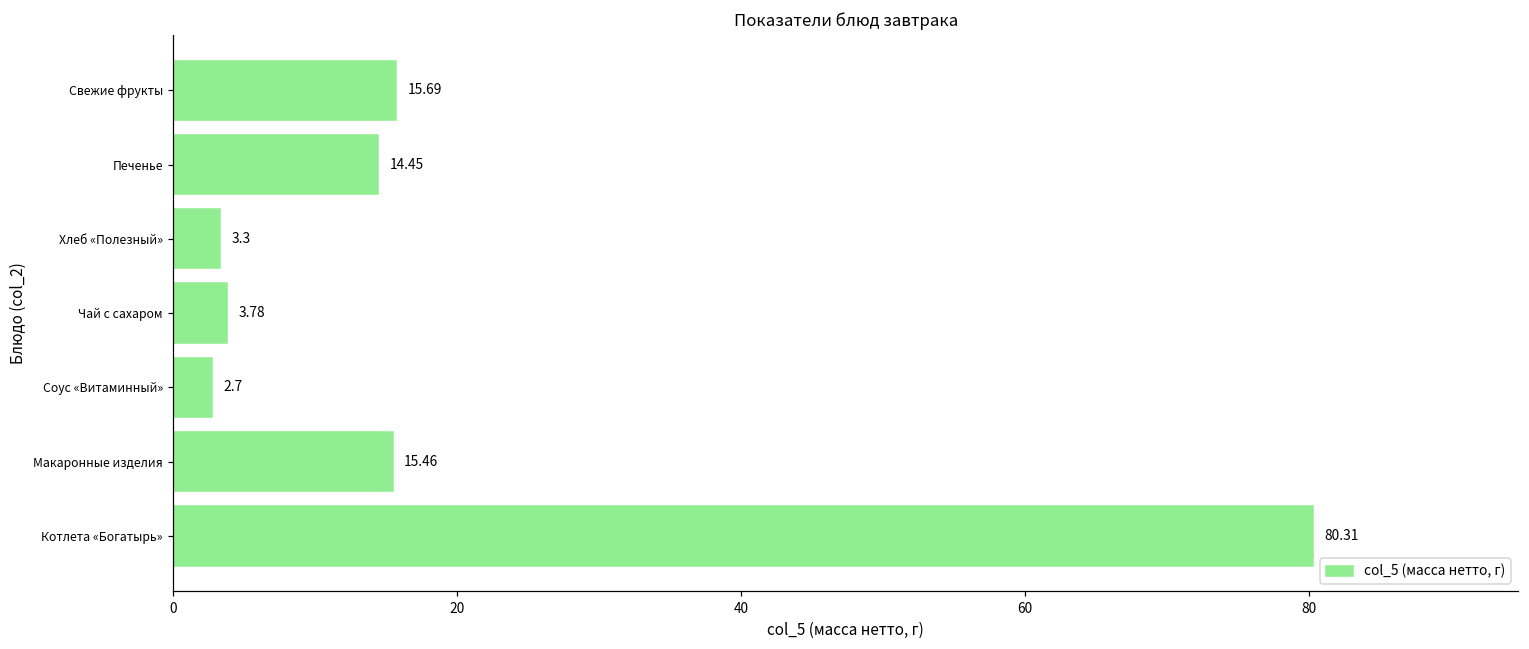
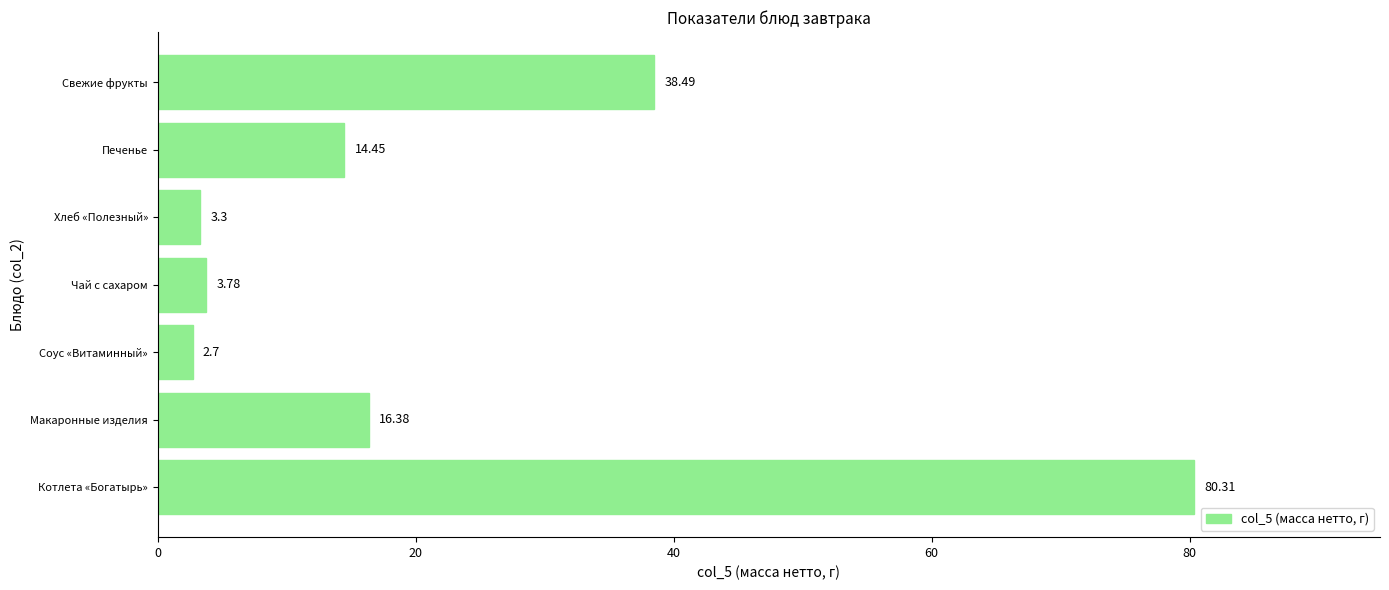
  {
-   "Свежие фрукты": 15.69,
+   "Свежие фрукты": 38.49,
    "Печенье": 14.45,
    "Хлеб «Полезный»": 3.3,
    "Чай с сахаром": 3.78,
    "Соус «Витаминный»": 2.7,
-   "Макаронные изделия": 15.46,
+   "Макаронные изделия": 16.38,
    "Котлета «Богатырь»": 80.31
  }
